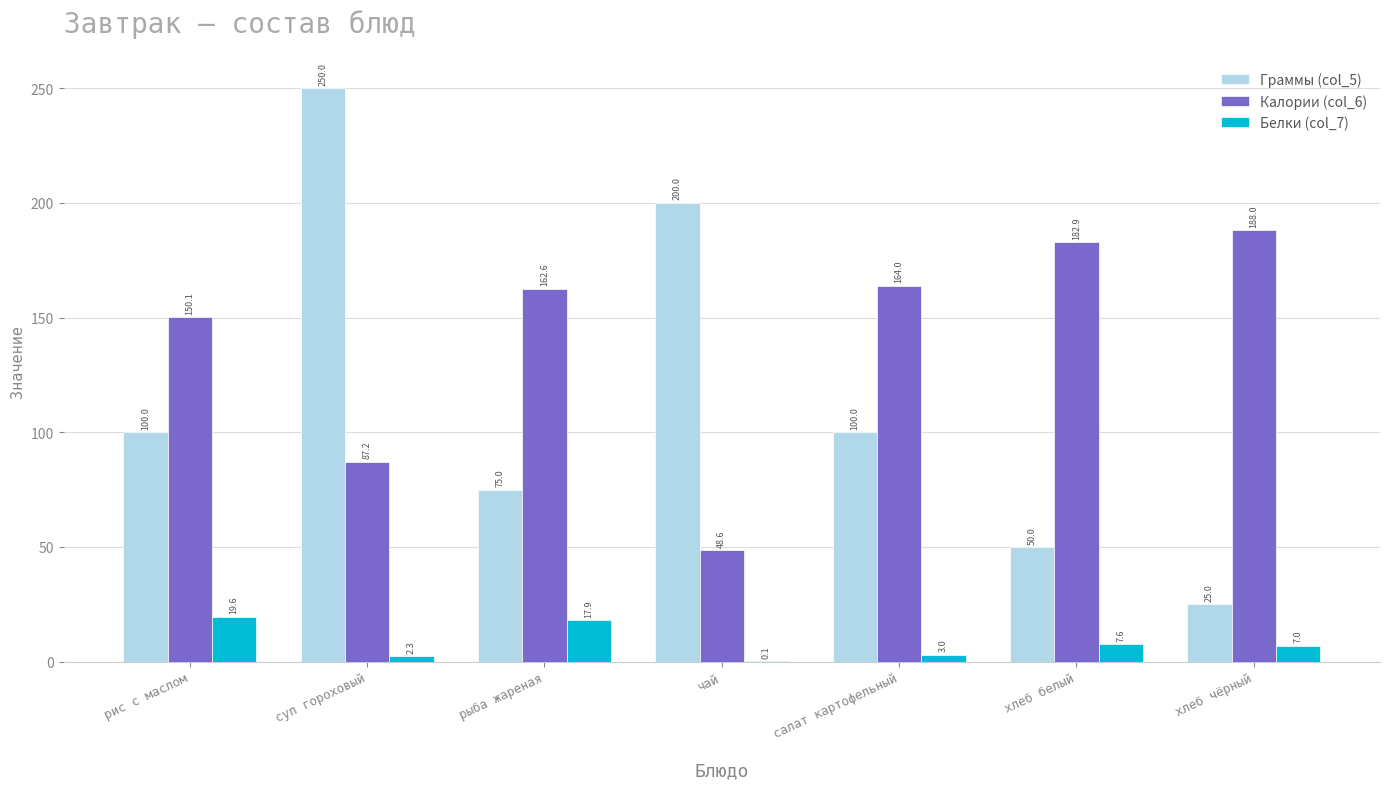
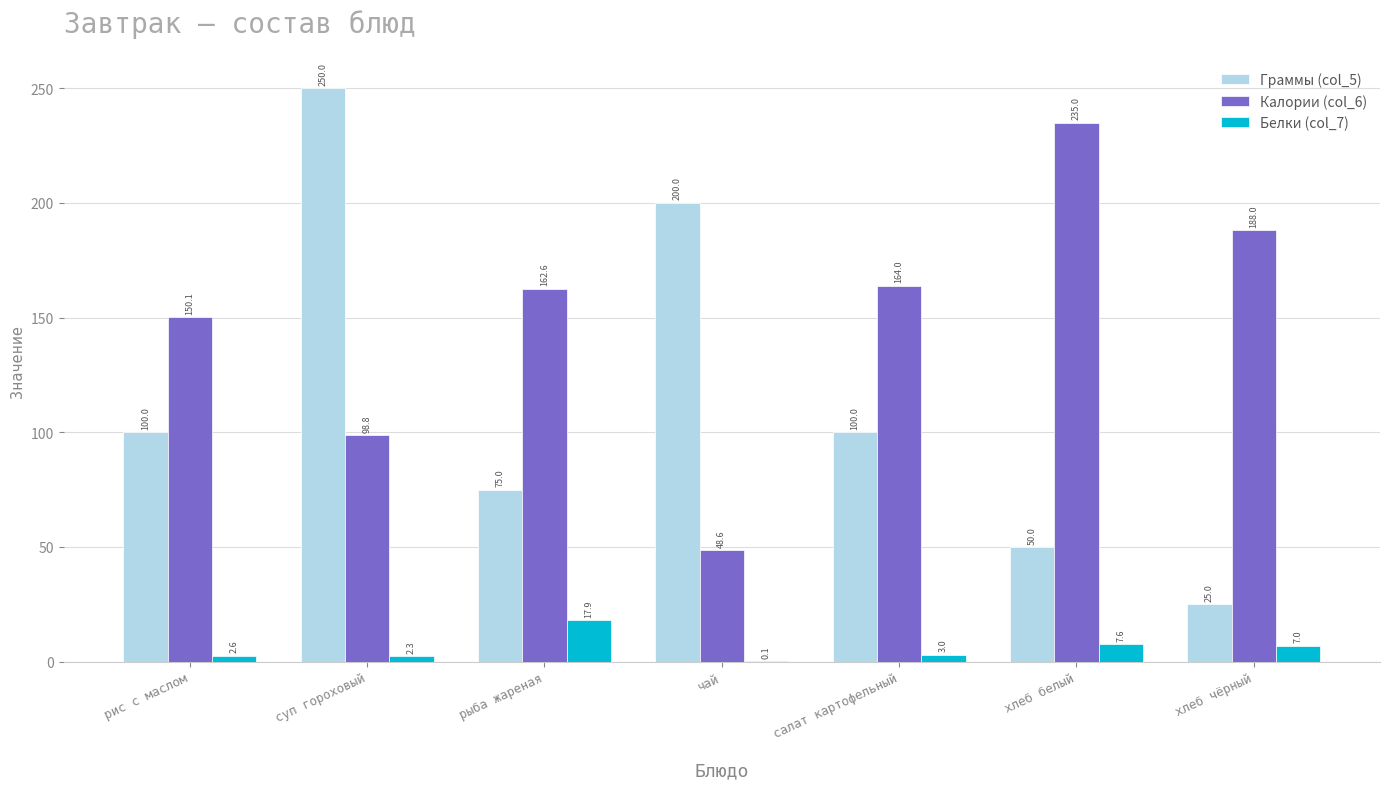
  {
    "Граммы (col_5)": {
      "рис с маслом": 100.0,
      "суп гороховый": 250.0,
      "рыба жареная": 75.0,
      "чай": 200.0,
      "салат картофельный": 100.0,
      "хлеб белый": 50.0,
      "хлеб чёрный": 25.0
    },
    "Калории (col_6)": {
      "рис с маслом": 150.1,
-     "суп гороховый": 87.2,
+     "суп гороховый": 98.8,
      "рыба жареная": 162.6,
      "чай": 48.6,
      "салат картофельный": 164.0,
-     "хлеб белый": 182.9,
+     "хлеб белый": 235.0,
      "хлеб чёрный": 188.0
    },
    "Белки (col_7)": {
-     "рис с маслом": 19.6,
+     "рис с маслом": 2.6,
      "суп гороховый": 2.3,
      "рыба жареная": 17.9,
      "чай": 0.1,
      "салат картофельный": 3.0,
      "хлеб белый": 7.6,
      "хлеб чёрный": 7.0
    }
  }
